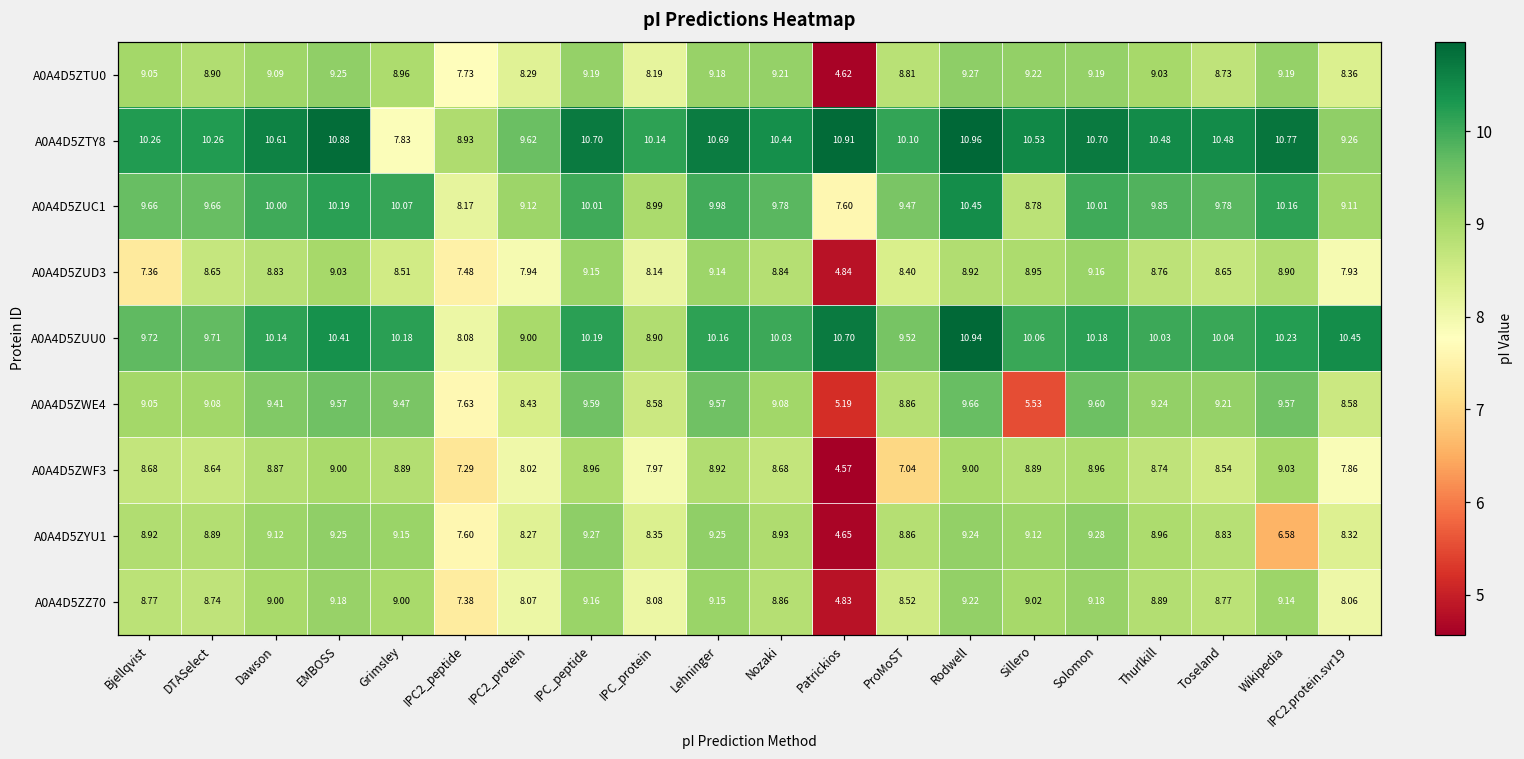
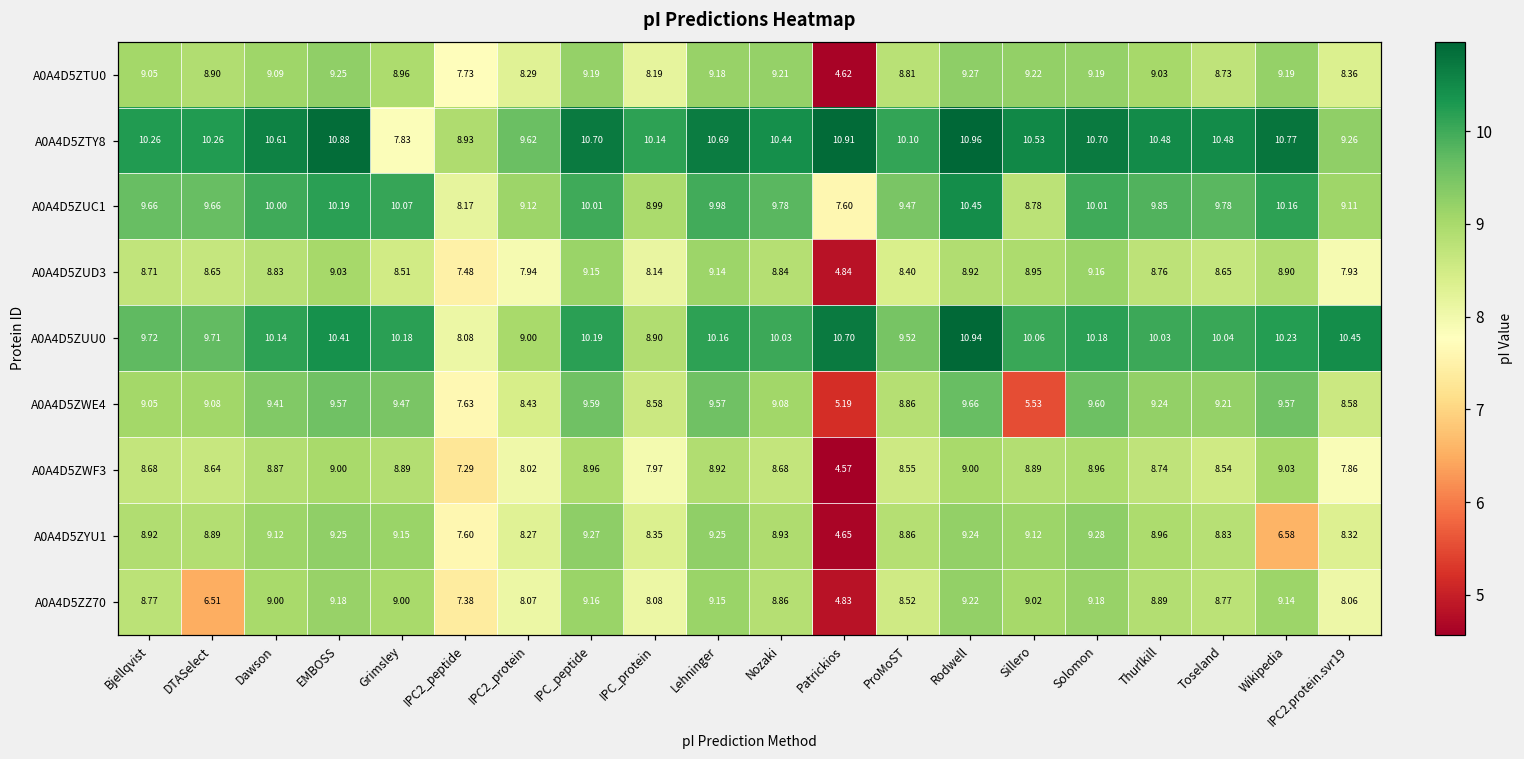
  {
    "A0A4D5ZTU0": {
      "Bjellqvist": 9.05,
      "DTASelect": 8.90,
      "Dawson": 9.09,
      "EMBOSS": 9.25,
      "Grimsley": 8.96,
      "IPC2_peptide": 7.73,
      "IPC2_protein": 8.29,
      "IPC_peptide": 9.19,
      "IPC_protein": 8.19,
      "Lehninger": 9.18,
      "Nozaki": 9.21,
      "Patrickios": 4.62,
      "ProMoST": 8.81,
      "Rodwell": 9.27,
      "Sillero": 9.22,
      "Solomon": 9.19,
      "Thurlkill": 9.03,
      "Toseland": 8.73,
      "Wikipedia": 9.19,
      "IPC2.protein.svr19": 8.36
    },
    "A0A4D5ZTY8": {
      "Bjellqvist": 10.26,
      "DTASelect": 10.26,
      "Dawson": 10.61,
      "EMBOSS": 10.88,
      "Grimsley": 7.83,
      "IPC2_peptide": 8.93,
      "IPC2_protein": 9.62,
      "IPC_peptide": 10.70,
      "IPC_protein": 10.14,
      "Lehninger": 10.69,
      "Nozaki": 10.44,
      "Patrickios": 10.91,
      "ProMoST": 10.10,
      "Rodwell": 10.96,
      "Sillero": 10.53,
      "Solomon": 10.70,
      "Thurlkill": 10.48,
      "Toseland": 10.48,
      "Wikipedia": 10.77,
      "IPC2.protein.svr19": 9.26
    },
    "A0A4D5ZUC1": {
      "Bjellqvist": 9.66,
      "DTASelect": 9.66,
      "Dawson": 10.00,
      "EMBOSS": 10.19,
      "Grimsley": 10.07,
      "IPC2_peptide": 8.17,
      "IPC2_protein": 9.12,
      "IPC_peptide": 10.01,
      "IPC_protein": 8.99,
      "Lehninger": 9.98,
      "Nozaki": 9.78,
      "Patrickios": 7.60,
      "ProMoST": 9.47,
      "Rodwell": 10.45,
      "Sillero": 8.78,
      "Solomon": 10.01,
      "Thurlkill": 9.85,
      "Toseland": 9.78,
      "Wikipedia": 10.16,
      "IPC2.protein.svr19": 9.11
    },
    "A0A4D5ZUD3": {
-     "Bjellqvist": 7.36,
+     "Bjellqvist": 8.71,
      "DTASelect": 8.65,
      "Dawson": 8.83,
      "EMBOSS": 9.03,
      "Grimsley": 8.51,
      "IPC2_peptide": 7.48,
      "IPC2_protein": 7.94,
      "IPC_peptide": 9.15,
      "IPC_protein": 8.14,
      "Lehninger": 9.14,
      "Nozaki": 8.84,
      "Patrickios": 4.84,
      "ProMoST": 8.40,
      "Rodwell": 8.92,
      "Sillero": 8.95,
      "Solomon": 9.16,
      "Thurlkill": 8.76,
      "Toseland": 8.65,
      "Wikipedia": 8.90,
      "IPC2.protein.svr19": 7.93
    },
    "A0A4D5ZUU0": {
      "Bjellqvist": 9.72,
      "DTASelect": 9.71,
      "Dawson": 10.14,
      "EMBOSS": 10.41,
      "Grimsley": 10.18,
      "IPC2_peptide": 8.08,
      "IPC2_protein": 9.00,
      "IPC_peptide": 10.19,
      "IPC_protein": 8.90,
      "Lehninger": 10.16,
      "Nozaki": 10.03,
      "Patrickios": 10.70,
      "ProMoST": 9.52,
      "Rodwell": 10.94,
      "Sillero": 10.06,
      "Solomon": 10.18,
      "Thurlkill": 10.03,
      "Toseland": 10.04,
      "Wikipedia": 10.23,
      "IPC2.protein.svr19": 10.45
    },
    "A0A4D5ZWE4": {
      "Bjellqvist": 9.05,
      "DTASelect": 9.08,
      "Dawson": 9.41,
      "EMBOSS": 9.57,
      "Grimsley": 9.47,
      "IPC2_peptide": 7.63,
      "IPC2_protein": 8.43,
      "IPC_peptide": 9.59,
      "IPC_protein": 8.58,
      "Lehninger": 9.57,
      "Nozaki": 9.08,
      "Patrickios": 5.19,
      "ProMoST": 8.86,
      "Rodwell": 9.66,
      "Sillero": 5.53,
      "Solomon": 9.60,
      "Thurlkill": 9.24,
      "Toseland": 9.21,
      "Wikipedia": 9.57,
      "IPC2.protein.svr19": 8.58
    },
    "A0A4D5ZWF3": {
      "Bjellqvist": 8.68,
      "DTASelect": 8.64,
      "Dawson": 8.87,
      "EMBOSS": 9.00,
      "Grimsley": 8.89,
      "IPC2_peptide": 7.29,
      "IPC2_protein": 8.02,
      "IPC_peptide": 8.96,
      "IPC_protein": 7.97,
      "Lehninger": 8.92,
      "Nozaki": 8.68,
      "Patrickios": 4.57,
-     "ProMoST": 7.04,
+     "ProMoST": 8.55,
      "Rodwell": 9.00,
      "Sillero": 8.89,
      "Solomon": 8.96,
      "Thurlkill": 8.74,
      "Toseland": 8.54,
      "Wikipedia": 9.03,
      "IPC2.protein.svr19": 7.86
    },
    "A0A4D5ZYU1": {
      "Bjellqvist": 8.92,
      "DTASelect": 8.89,
      "Dawson": 9.12,
      "EMBOSS": 9.25,
      "Grimsley": 9.15,
      "IPC2_peptide": 7.60,
      "IPC2_protein": 8.27,
      "IPC_peptide": 9.27,
      "IPC_protein": 8.35,
      "Lehninger": 9.25,
      "Nozaki": 8.93,
      "Patrickios": 4.65,
      "ProMoST": 8.86,
      "Rodwell": 9.24,
      "Sillero": 9.12,
      "Solomon": 9.28,
      "Thurlkill": 8.96,
      "Toseland": 8.83,
      "Wikipedia": 6.58,
      "IPC2.protein.svr19": 8.32
    },
    "A0A4D5ZZ70": {
      "Bjellqvist": 8.77,
-     "DTASelect": 8.74,
+     "DTASelect": 6.51,
      "Dawson": 9.00,
      "EMBOSS": 9.18,
      "Grimsley": 9.00,
      "IPC2_peptide": 7.38,
      "IPC2_protein": 8.07,
      "IPC_peptide": 9.16,
      "IPC_protein": 8.08,
      "Lehninger": 9.15,
      "Nozaki": 8.86,
      "Patrickios": 4.83,
      "ProMoST": 8.52,
      "Rodwell": 9.22,
      "Sillero": 9.02,
      "Solomon": 9.18,
      "Thurlkill": 8.89,
      "Toseland": 8.77,
      "Wikipedia": 9.14,
      "IPC2.protein.svr19": 8.06
    }
  }
